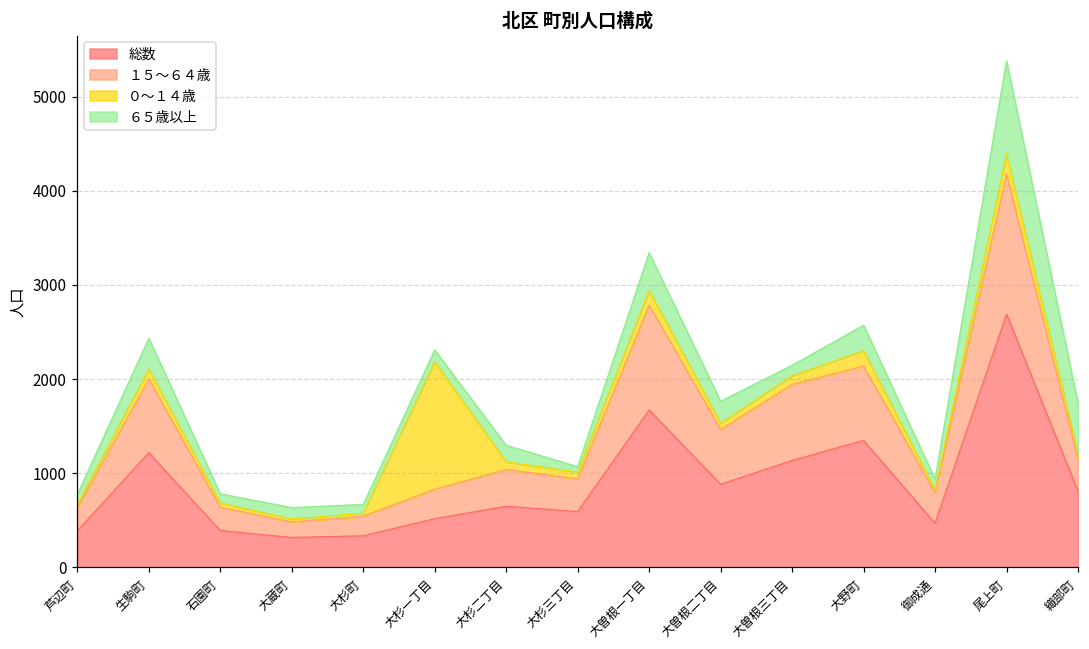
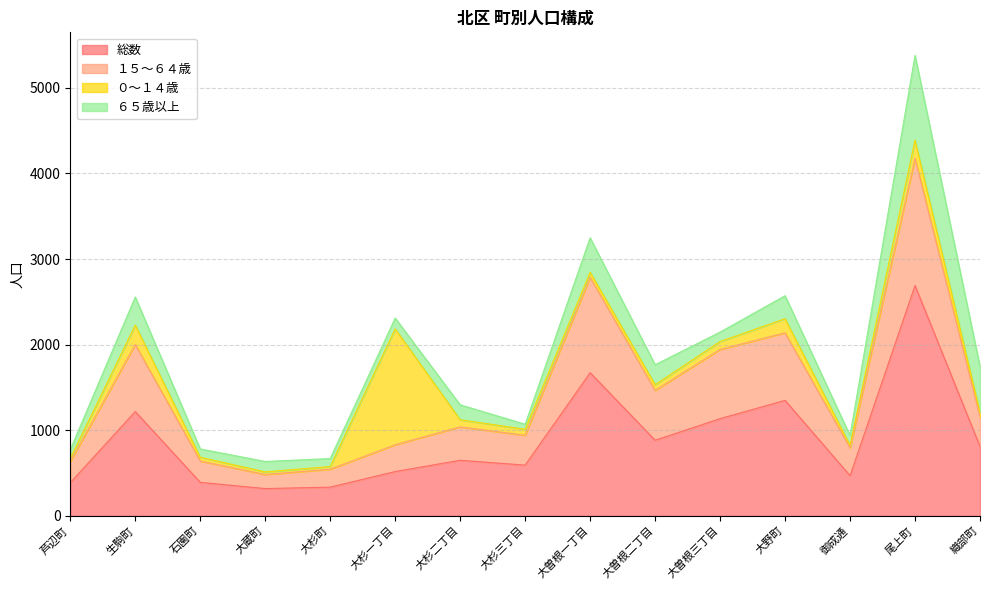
  {
    "０～１４歳": {
      "芦辺町": 0,
-     "生駒町": 100,
+     "生駒町": 200,
      "石園町": 0,
      "大蔵町": 0,
      "大杉町": 0,
      "大杉一丁目": 1400,
      "大杉二丁目": 100,
      "大杉三丁目": 100,
-     "大曽根一丁目": 200,
+     "大曽根一丁目": 100,
      "大曽根二丁目": 100,
      "大曽根三丁目": 100,
      "大野町": 200,
      "尾上町": 200,
      "織部町": 100
    },
    "６５歳以上": {
      "芦辺町": 100,
      "生駒町": 300,
      "石園町": 100,
      "大蔵町": 100,
      "大杉町": 100,
      "大杉一丁目": 100,
      "大杉二丁目": 200,
      "大杉三丁目": 100,
      "大曽根一丁目": 400,
      "大曽根二丁目": 200,
      "大曽根三丁目": 100,
      "大野町": 300,
      "御成通": 100,
      "尾上町": 1000,
      "織部町": 500
    }
  }
